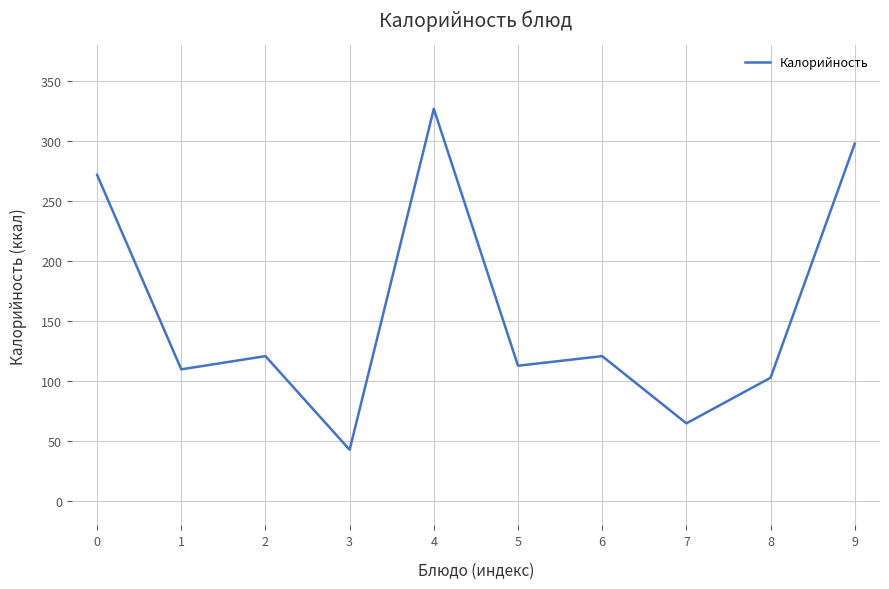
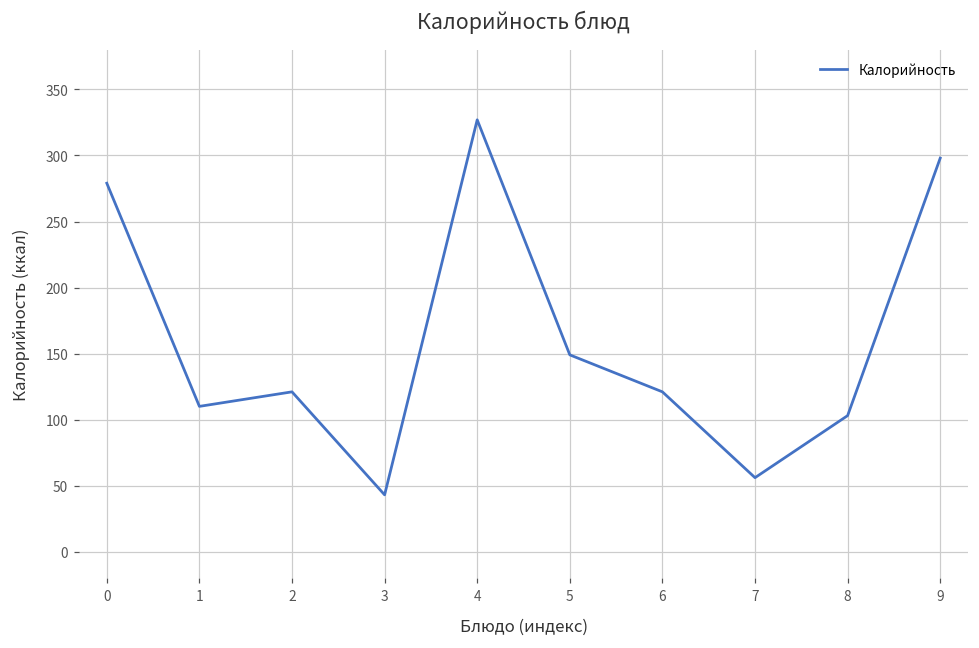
  {
-   "0": 272,
+   "0": 279,
    "1": 110,
    "2": 121,
    "3": 43,
    "4": 327,
-   "5": 113,
+   "5": 149,
    "6": 121,
-   "7": 65,
+   "7": 56,
    "8": 103,
    "9": 298
  }
